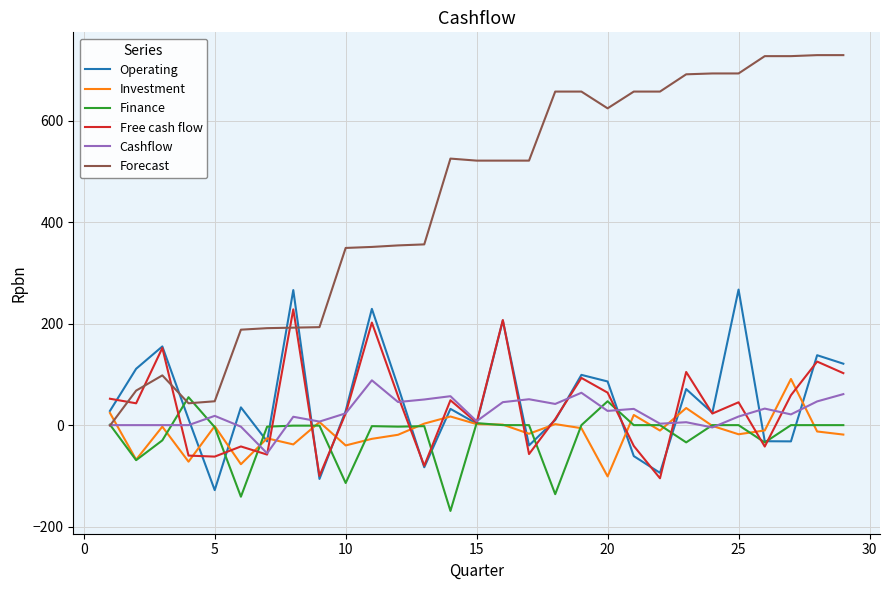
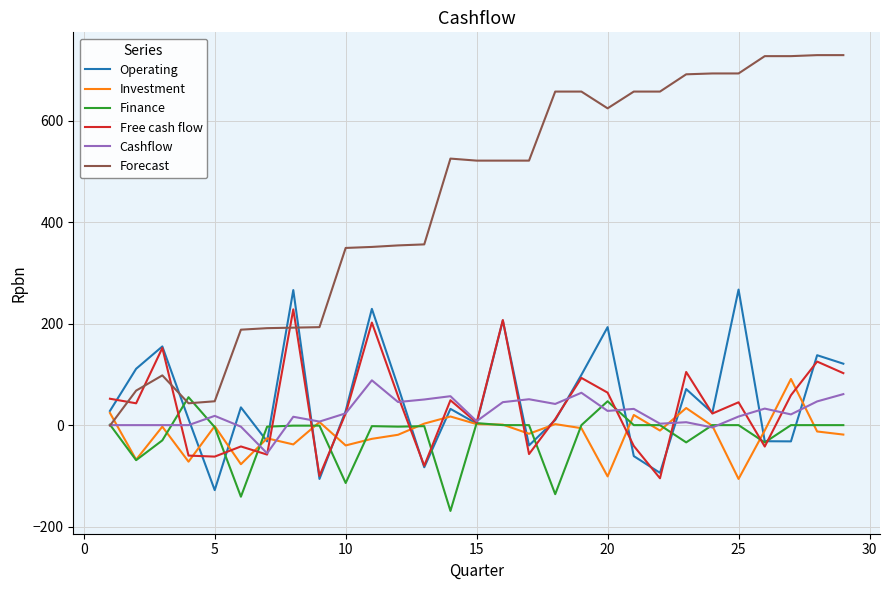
  {
    "Operating": {
      "5": -130,
-     "20": 90,
+     "20": 190,
      "25": 270
    },
    "Investment": {
      "10": -40,
      "20": -100,
-     "25": -20
+     "25": -110
    },
    "Finance": {
      "10": -110,
      "20": 50,
      "25": 0
    },
    "Free cash flow": {
      "5": -60,
      "20": 60,
      "25": 50
    },
    "Cashflow": {
      "5": 20,
      "20": 30,
      "25": 20
    },
    "Forecast": {
      "5": 50,
      "10": 350,
      "15": 520,
      "20": 620,
      "25": 690
    }
  }
